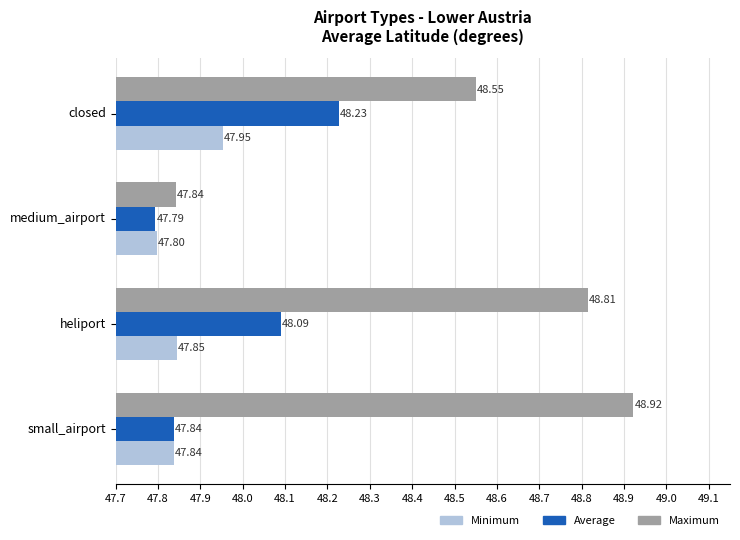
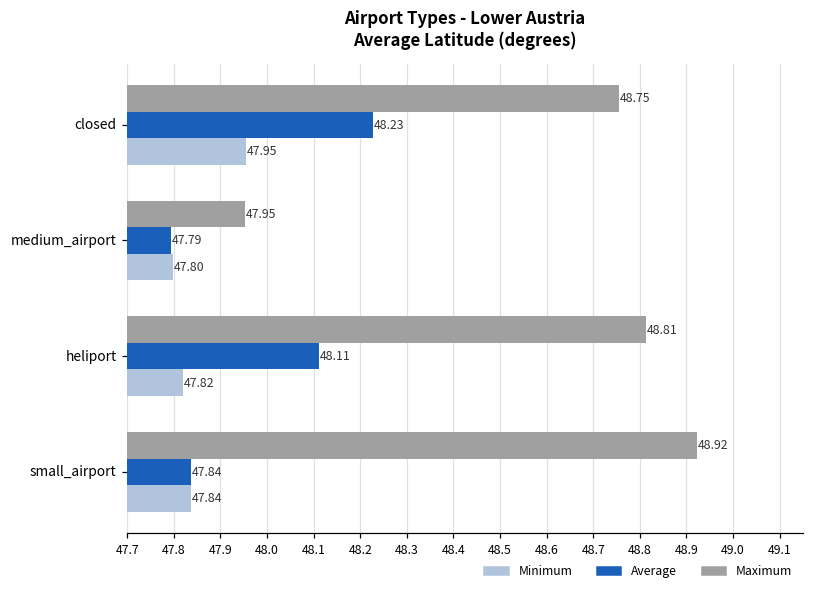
  {
    "Minimum": {
      "closed": 47.95,
      "medium_airport": 47.80,
-     "heliport": 47.85,
+     "heliport": 47.82,
      "small_airport": 47.84
    },
    "Average": {
      "closed": 48.23,
      "medium_airport": 47.79,
-     "heliport": 48.09,
+     "heliport": 48.11,
      "small_airport": 47.84
    },
    "Maximum": {
-     "closed": 48.55,
-     "medium_airport": 47.84,
+     "closed": 48.75,
+     "medium_airport": 47.95,
      "heliport": 48.81,
      "small_airport": 48.92
    }
  }
